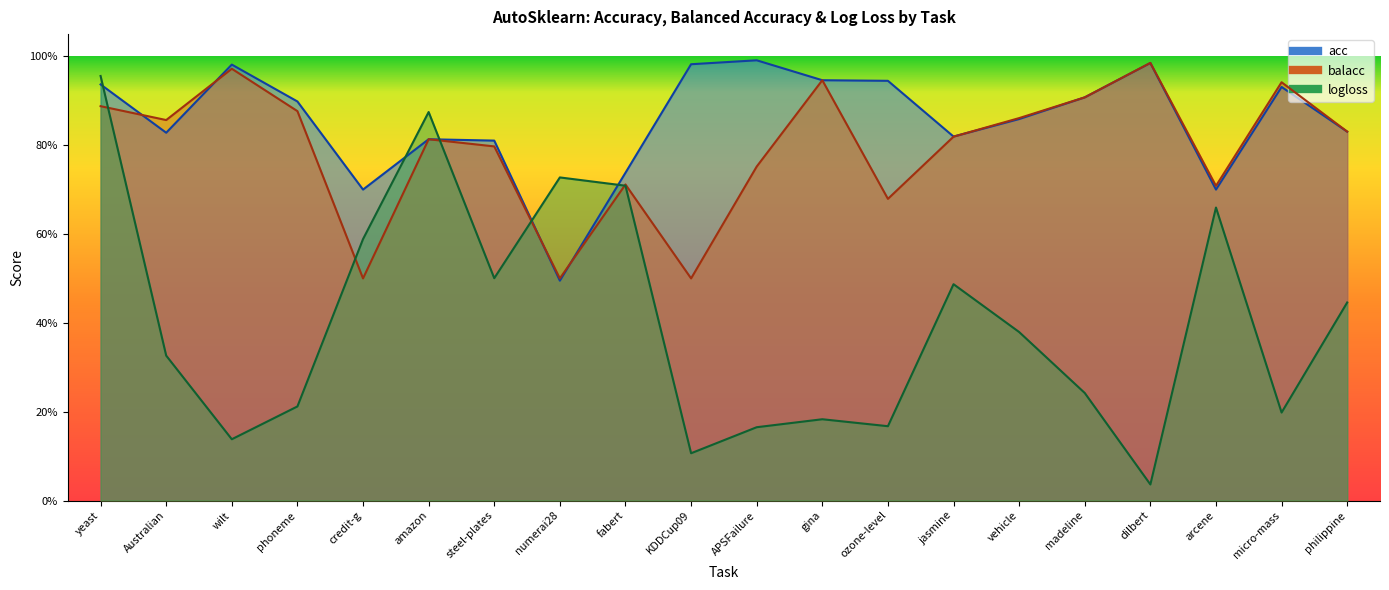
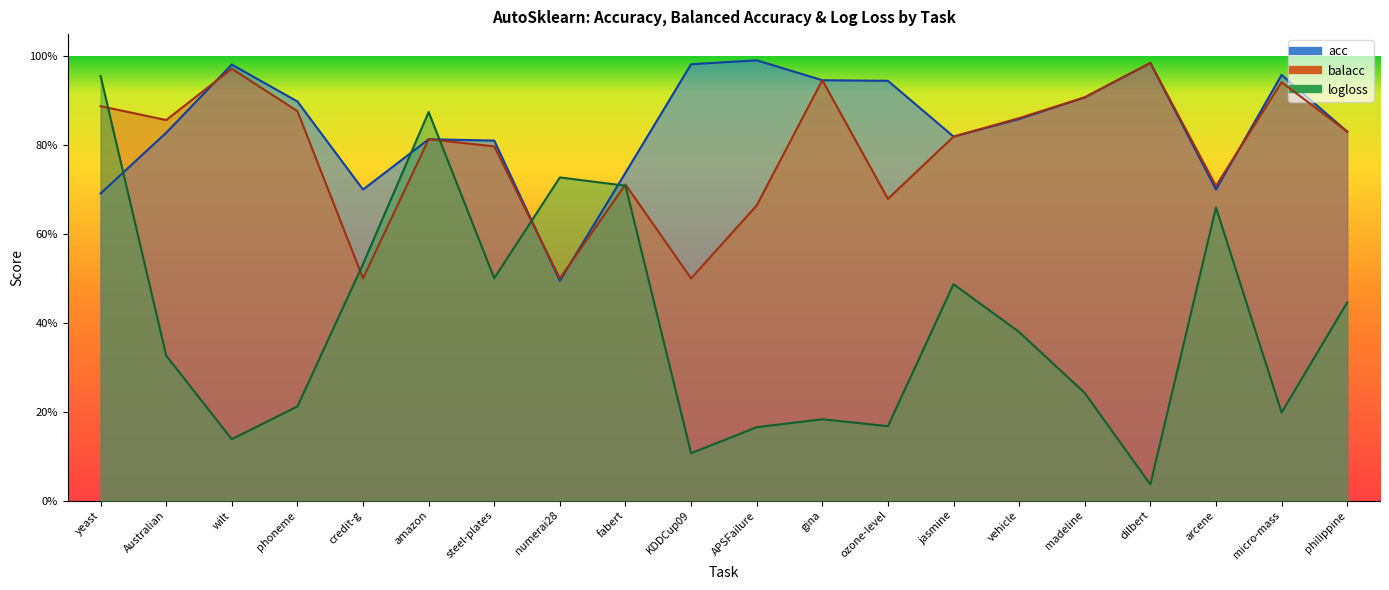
  {
    "acc": {
-     "yeast": "94%",
+     "yeast": "69%",
      "Australian": "83%",
      "wilt": "98%",
      "phoneme": "90%",
      "credit-g": "70%",
      "steel-plates": "81%",
      "fabert": "74%",
      "KDDCup09": "98%",
      "APSFailure": "99%",
      "ozone-level": "94%",
      "arcene": "70%",
-     "micro-mass": "93%"
+     "micro-mass": "96%"
    },
    "balacc": {
      "yeast": "89%",
      "Australian": "86%",
      "wilt": "97%",
      "phoneme": "88%",
      "credit-g": "50%",
      "steel-plates": "80%",
      "KDDCup09": "50%",
-     "APSFailure": "75%",
+     "APSFailure": "66%",
      "ozone-level": "68%",
      "arcene": "71%",
      "micro-mass": "94%"
    },
    "logloss": {
      "yeast": "96%",
      "Australian": "33%",
      "wilt": "14%",
      "phoneme": "21%",
-     "credit-g": "59%",
+     "credit-g": "53%",
      "amazon": "87%",
      "steel-plates": "50%",
      "numerai28": "73%",
      "KDDCup09": "11%",
      "APSFailure": "17%",
      "gina": "18%",
      "ozone-level": "17%",
      "jasmine": "49%",
      "vehicle": "38%",
      "madeline": "24%",
      "dilbert": "4%",
      "arcene": "66%",
      "micro-mass": "20%",
      "philippine": "45%"
    }
  }
